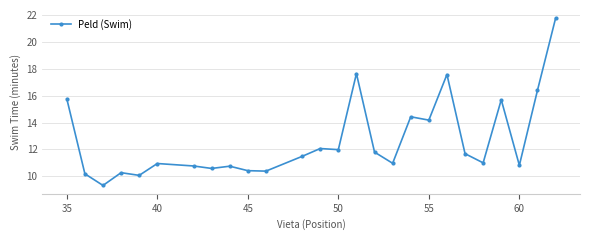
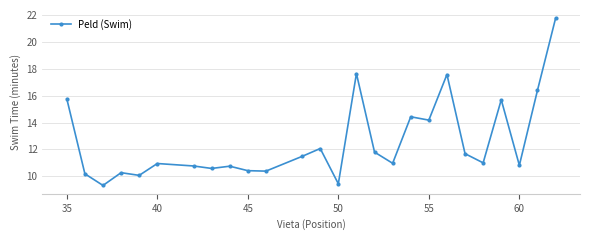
  {
    "35": 15.8,
    "40": 11.0,
    "45": 10.4,
-   "50": 12.0,
+   "50": 9.4,
    "55": 14.2,
    "60": 10.8
  }
